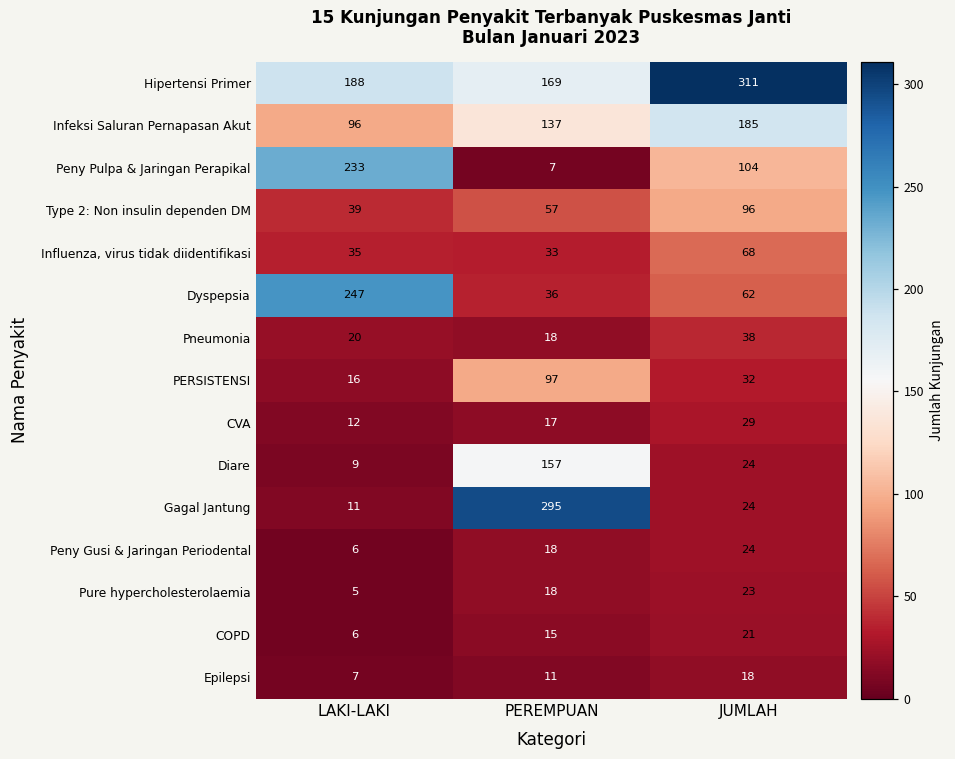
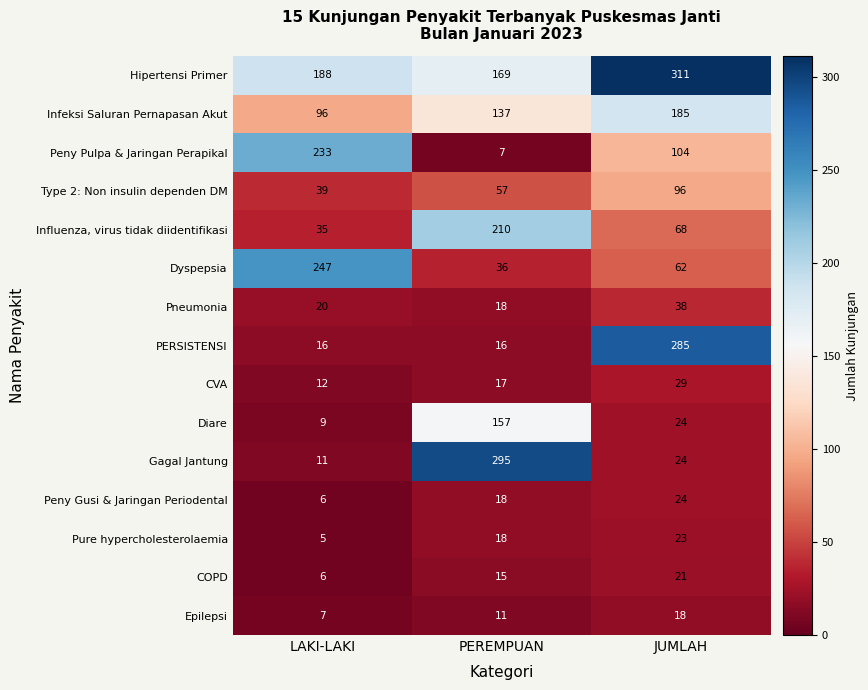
  {
    "Hipertensi Primer": {
      "LAKI-LAKI": 188,
      "PEREMPUAN": 169,
      "JUMLAH": 311
    },
    "Infeksi Saluran Pernapasan Akut": {
      "LAKI-LAKI": 96,
      "PEREMPUAN": 137,
      "JUMLAH": 185
    },
    "Peny Pulpa & Jaringan Perapikal": {
      "LAKI-LAKI": 233,
      "PEREMPUAN": 7,
      "JUMLAH": 104
    },
    "Type 2: Non insulin dependen DM": {
      "LAKI-LAKI": 39,
      "PEREMPUAN": 57,
      "JUMLAH": 96
    },
    "Influenza, virus tidak diidentifikasi": {
      "LAKI-LAKI": 35,
-     "PEREMPUAN": 33,
+     "PEREMPUAN": 210,
      "JUMLAH": 68
    },
    "Dyspepsia": {
      "LAKI-LAKI": 247,
      "PEREMPUAN": 36,
      "JUMLAH": 62
    },
    "Pneumonia": {
      "LAKI-LAKI": 20,
      "PEREMPUAN": 18,
      "JUMLAH": 38
    },
    "PERSISTENSI": {
      "LAKI-LAKI": 16,
-     "PEREMPUAN": 97,
-     "JUMLAH": 32
+     "PEREMPUAN": 16,
+     "JUMLAH": 285
    },
    "CVA": {
      "LAKI-LAKI": 12,
      "PEREMPUAN": 17,
      "JUMLAH": 29
    },
    "Diare": {
      "LAKI-LAKI": 9,
      "PEREMPUAN": 157,
      "JUMLAH": 24
    },
    "Gagal Jantung": {
      "LAKI-LAKI": 11,
      "PEREMPUAN": 295,
      "JUMLAH": 24
    },
    "Peny Gusi & Jaringan Periodental": {
      "LAKI-LAKI": 6,
      "PEREMPUAN": 18,
      "JUMLAH": 24
    },
    "Pure hypercholesterolaemia": {
      "LAKI-LAKI": 5,
      "PEREMPUAN": 18,
      "JUMLAH": 23
    },
    "COPD": {
      "LAKI-LAKI": 6,
      "PEREMPUAN": 15,
      "JUMLAH": 21
    },
    "Epilepsi": {
      "LAKI-LAKI": 7,
      "PEREMPUAN": 11,
      "JUMLAH": 18
    }
  }
